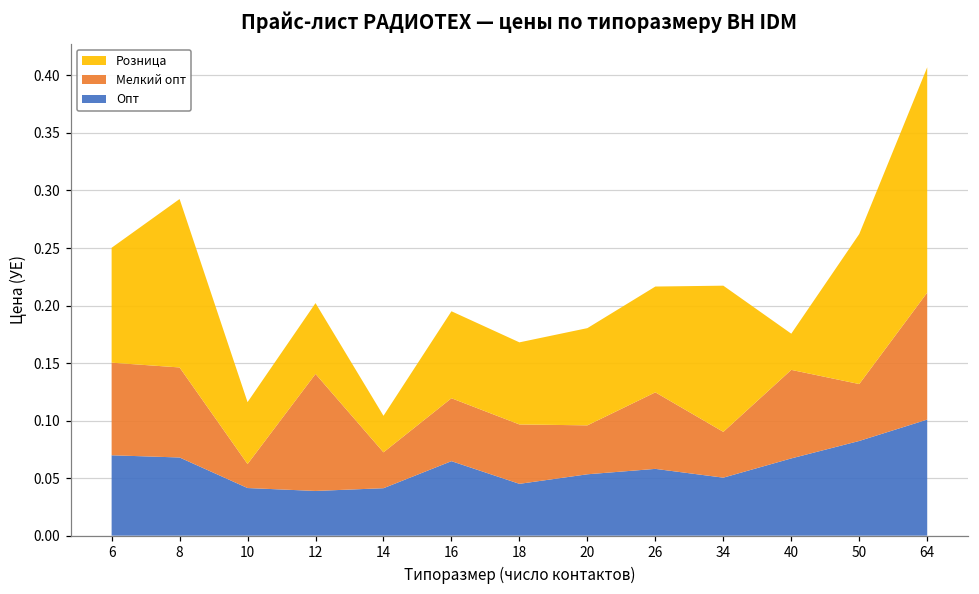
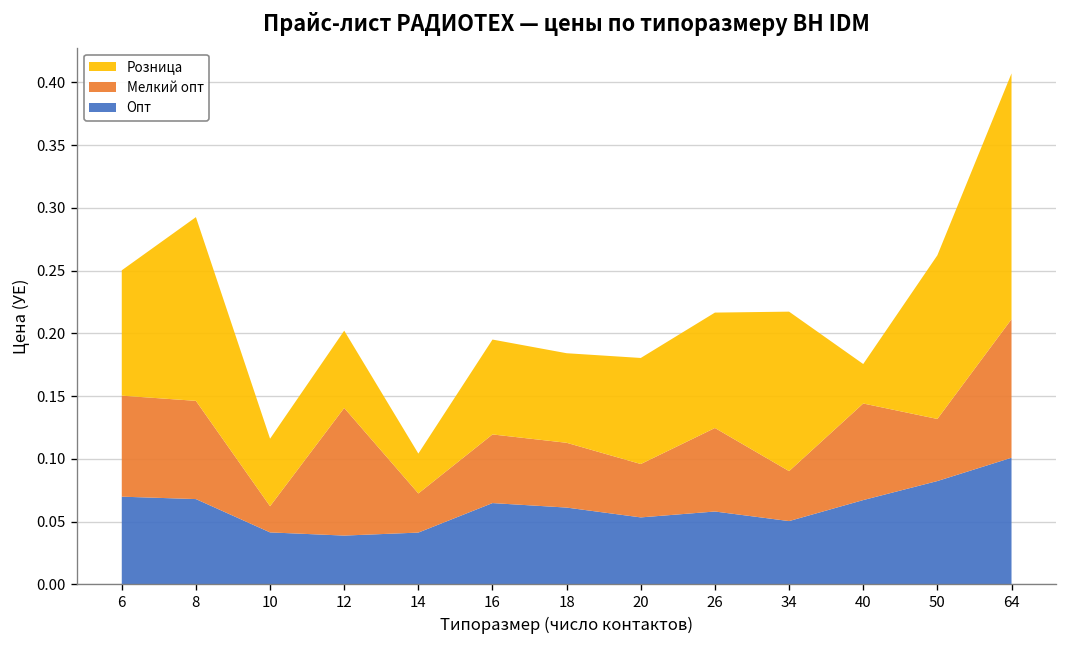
  {
    "Опт": {
      "6": 0.070,
      "8": 0.068,
      "10": 0.041,
      "12": 0.039,
      "14": 0.041,
      "16": 0.065,
-     "18": 0.045,
+     "18": 0.061,
      "20": 0.053,
      "26": 0.058,
      "34": 0.050,
      "40": 0.067,
      "50": 0.082,
      "64": 0.101
    },
    "Мелкий опт": {
      "6": 0.080,
      "8": 0.078,
      "10": 0.021,
      "12": 0.102,
      "14": 0.031,
      "16": 0.055,
      "18": 0.052,
      "20": 0.043,
      "26": 0.067,
      "34": 0.040,
      "40": 0.077,
      "50": 0.049,
      "64": 0.110
    },
    "Розница": {
      "6": 0.100,
      "8": 0.146,
      "10": 0.054,
      "12": 0.062,
      "14": 0.032,
      "16": 0.076,
      "18": 0.071,
      "20": 0.084,
      "26": 0.092,
      "34": 0.127,
      "40": 0.031,
      "50": 0.130,
      "64": 0.196
    }
  }
